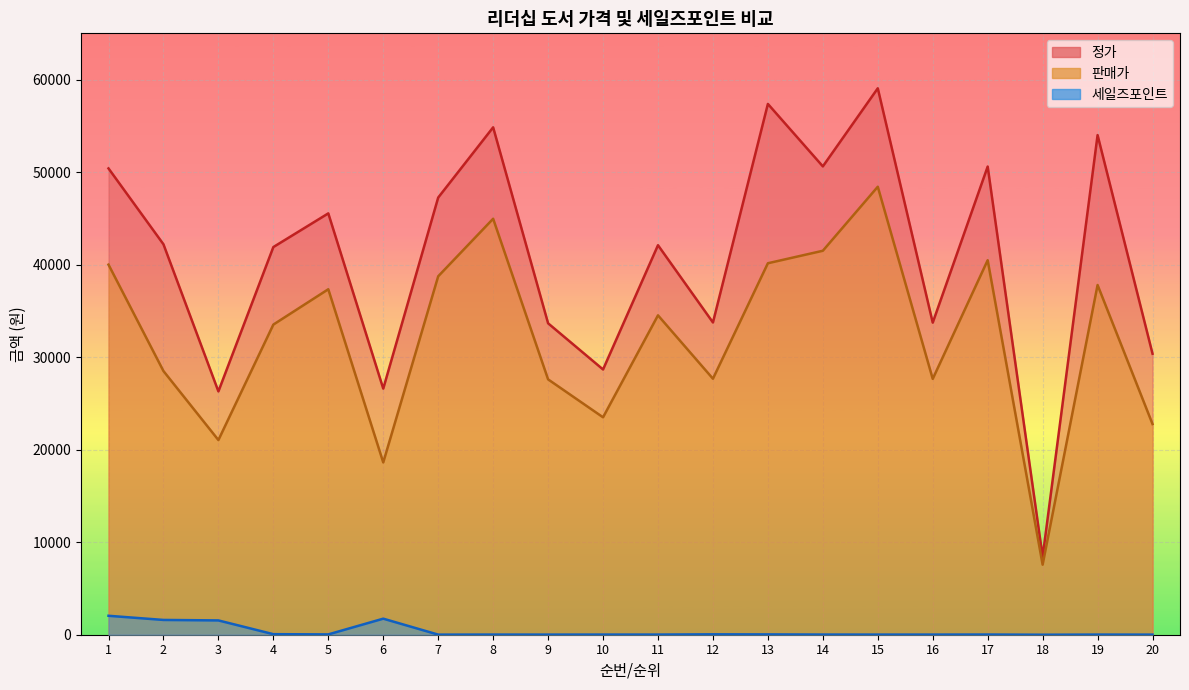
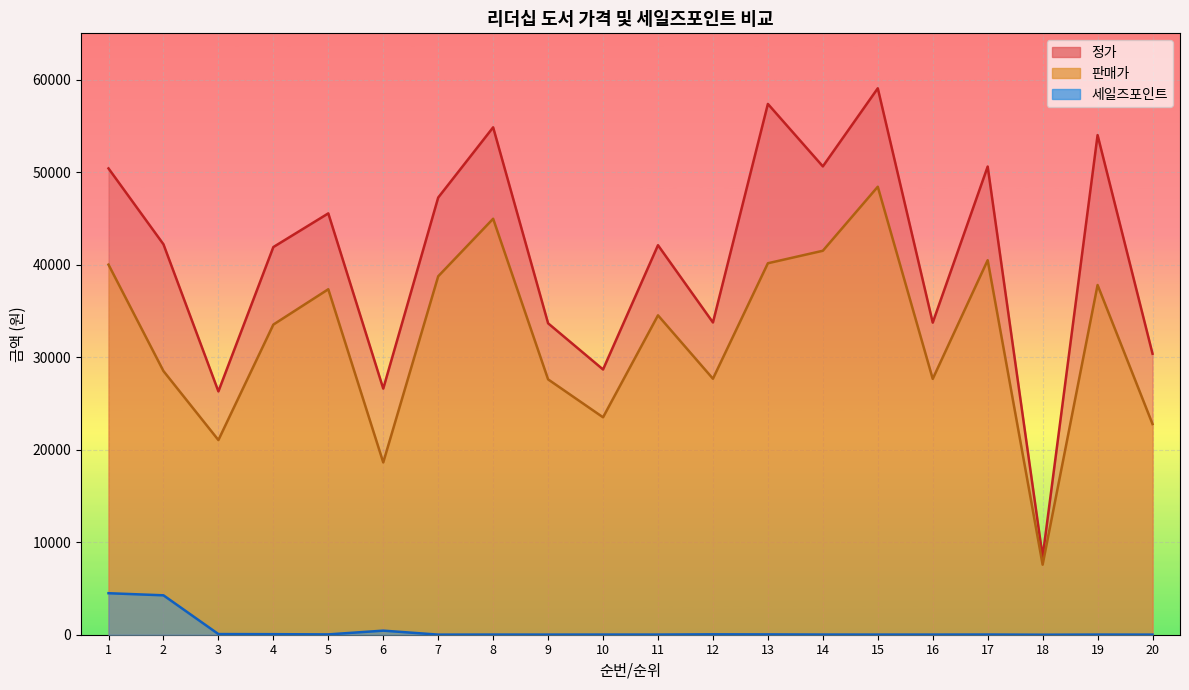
  {
    "세일즈포인트": {
-     "1": 2000,
-     "2": 2000,
-     "3": 2000,
+     "1": 4000,
+     "2": 4000,
+     "3": 0,
      "4": 0,
      "5": 0,
-     "6": 2000,
+     "6": 0,
      "7": 0,
      "8": 0,
      "9": 0,
      "10": 0,
      "11": 0,
      "12": 0,
      "13": 0,
      "14": 0,
      "15": 0,
      "16": 0,
      "17": 0,
      "18": 0,
      "19": 0,
      "20": 0
    }
  }
